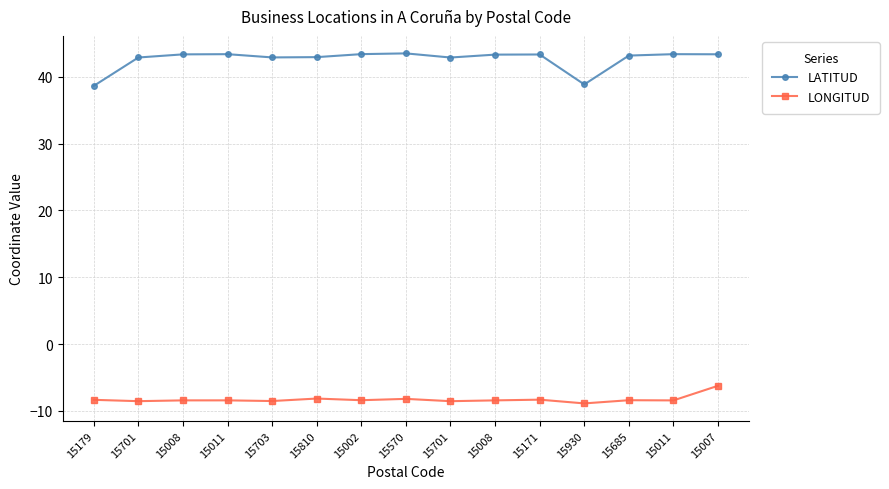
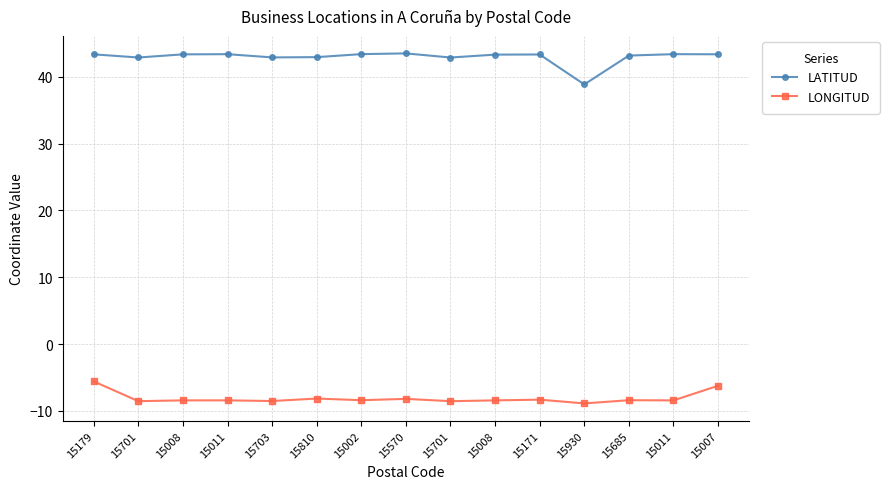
  {
    "LATITUD": {
-     "15179": 39,
+     "15179": 43,
      "15703": 43,
      "15810": 43,
      "15002": 43,
      "15570": 43,
      "15171": 43,
      "15930": 39,
      "15685": 43,
      "15007": 43
    },
    "LONGITUD": {
-     "15179": -8,
+     "15179": -6,
      "15703": -9,
      "15810": -8,
      "15002": -8,
      "15570": -8,
      "15171": -8,
      "15930": -9,
      "15685": -8,
      "15007": -6
    }
  }
